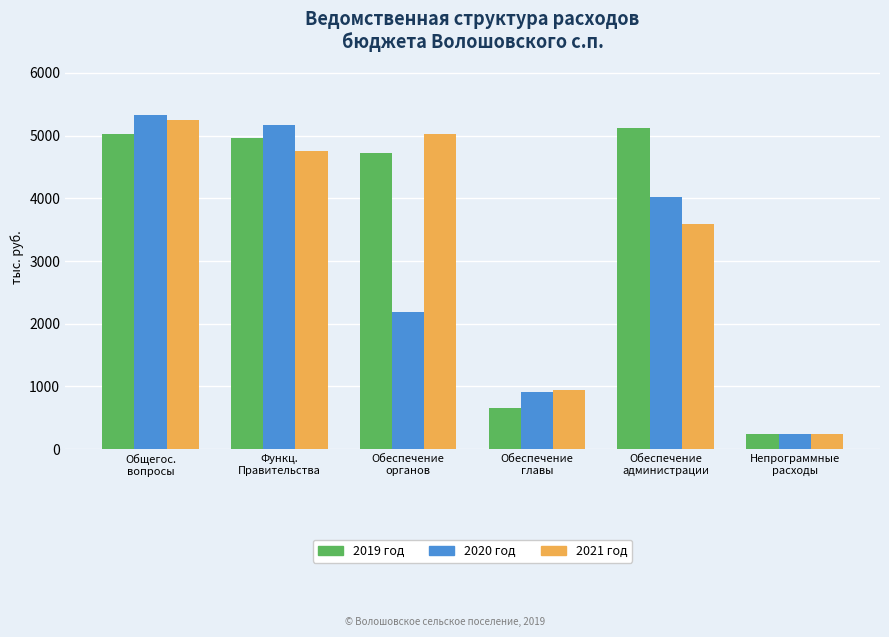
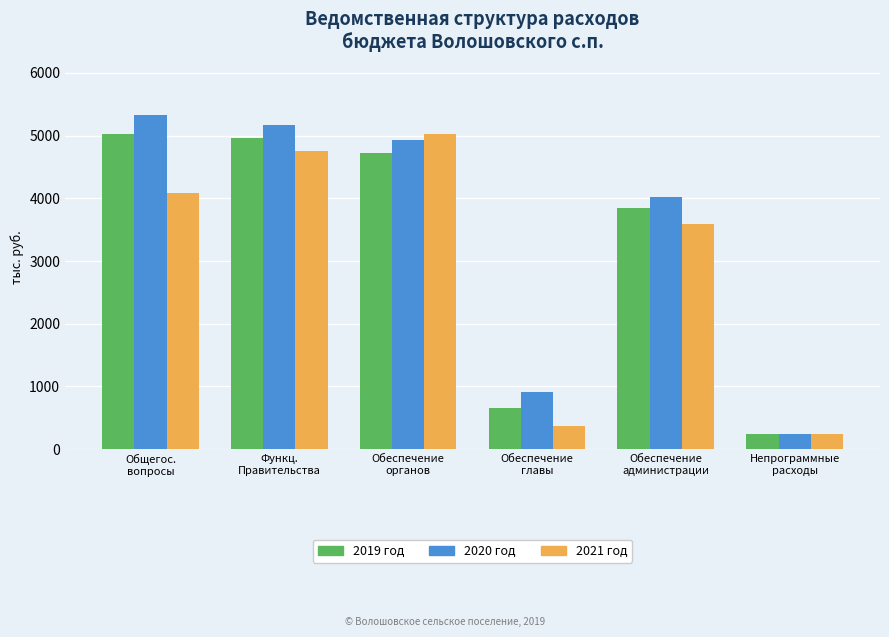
  {
    "2019 год": {
      "Общегос. вопросы": 5000,
      "Функц. Правительства": 5000,
      "Обеспечение органов": 4700,
      "Обеспечение главы": 700,
-     "Обеспечение администрации": 5100,
+     "Обеспечение администрации": 3800,
      "Непрограммные расходы": 200
    },
    "2020 год": {
      "Общегос. вопросы": 5300,
      "Функц. Правительства": 5200,
-     "Обеспечение органов": 2200,
+     "Обеспечение органов": 4900,
      "Обеспечение главы": 900,
      "Обеспечение администрации": 4000,
      "Непрограммные расходы": 200
    },
    "2021 год": {
-     "Общегос. вопросы": 5300,
+     "Общегос. вопросы": 4100,
      "Функц. Правительства": 4800,
      "Обеспечение органов": 5000,
-     "Обеспечение главы": 900,
+     "Обеспечение главы": 400,
      "Обеспечение администрации": 3600,
      "Непрограммные расходы": 200
    }
  }
